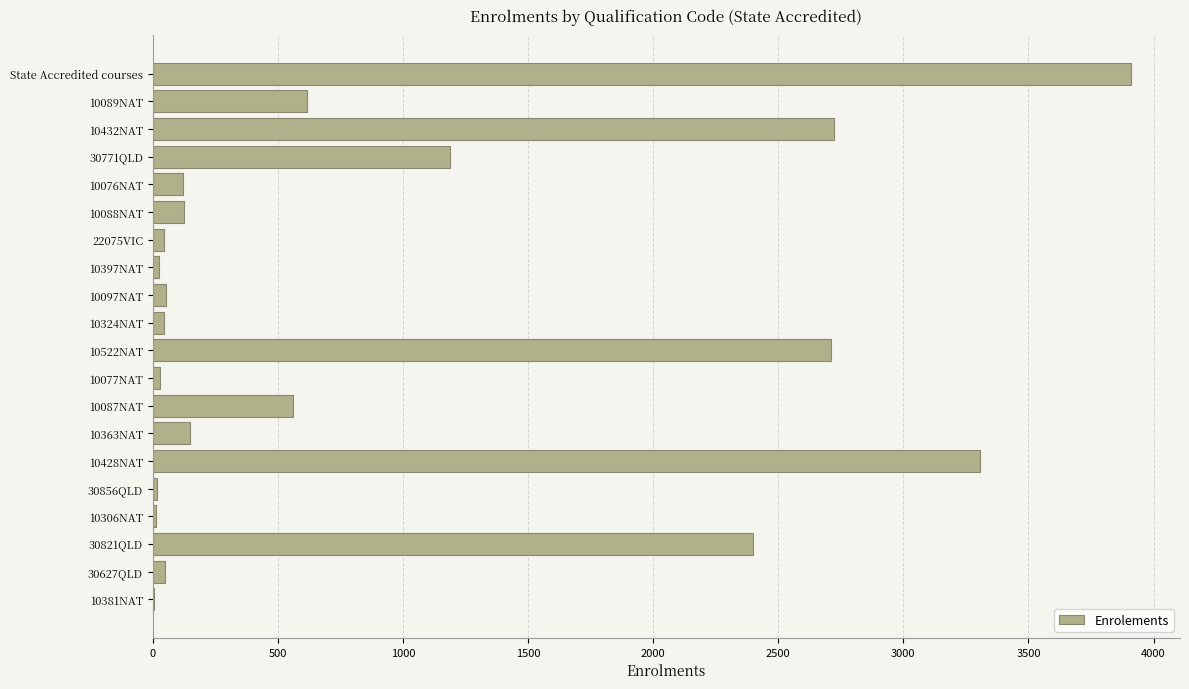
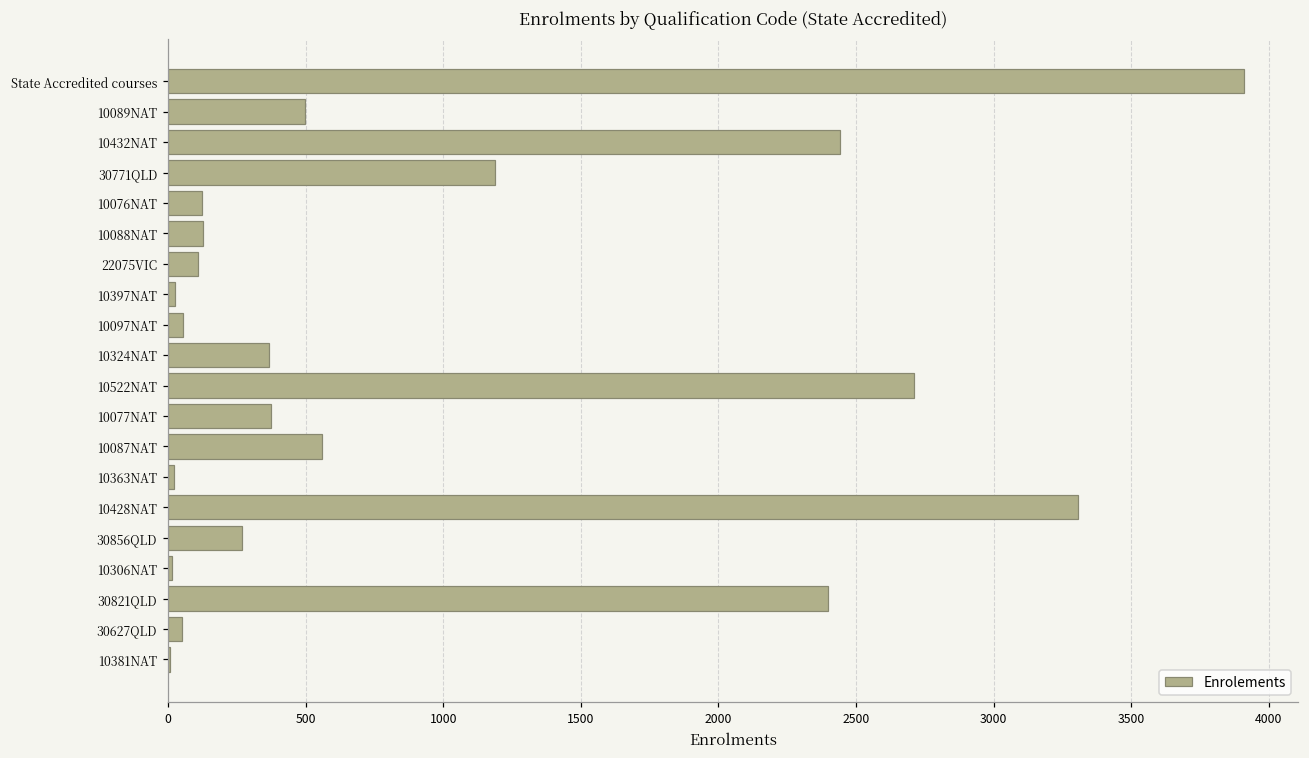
  {
    "State Accredited courses": 3910,
-   "10089NAT": 620,
-   "10432NAT": 2720,
+   "10089NAT": 500,
+   "10432NAT": 2440,
    "30771QLD": 1190,
    "10076NAT": 120,
    "10088NAT": 130,
-   "22075VIC": 40,
+   "22075VIC": 110,
    "10397NAT": 30,
    "10097NAT": 60,
-   "10324NAT": 50,
+   "10324NAT": 370,
    "10522NAT": 2710,
-   "10077NAT": 30,
+   "10077NAT": 380,
    "10087NAT": 560,
-   "10363NAT": 150,
+   "10363NAT": 20,
    "10428NAT": 3310,
-   "30856QLD": 20,
+   "30856QLD": 270,
    "10306NAT": 10,
    "30821QLD": 2400,
    "30627QLD": 50
  }
